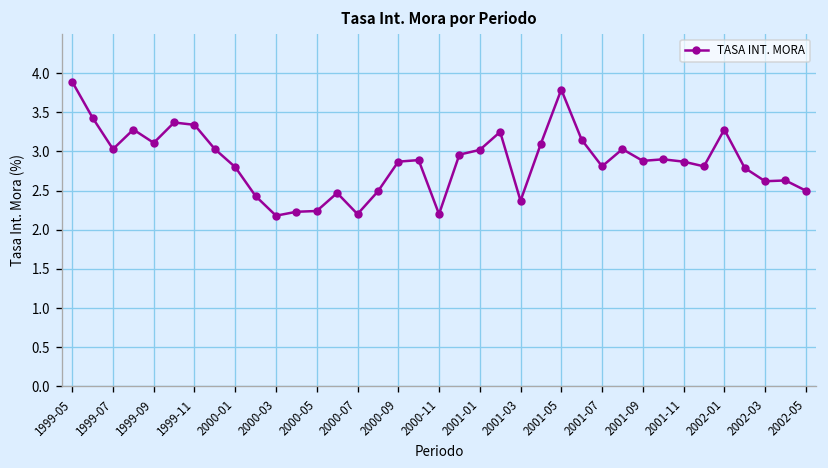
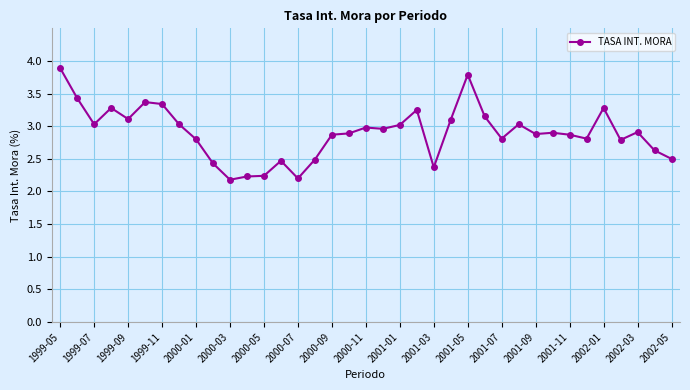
  {
    "1999-05": 3.9,
    "1999-07": 3.0,
    "1999-09": 3.1,
    "1999-11": 3.3,
    "2000-01": 2.8,
    "2000-03": 2.2,
    "2000-05": 2.2,
    "2000-07": 2.2,
    "2000-09": 2.9,
-   "2000-11": 2.2,
+   "2000-11": 3.0,
    "2001-01": 3.0,
    "2001-03": 2.4,
    "2001-05": 3.8,
    "2001-07": 2.8,
    "2001-09": 2.9,
    "2001-11": 2.9,
    "2002-01": 3.3,
-   "2002-03": 2.6,
+   "2002-03": 2.9,
    "2002-05": 2.5
  }
